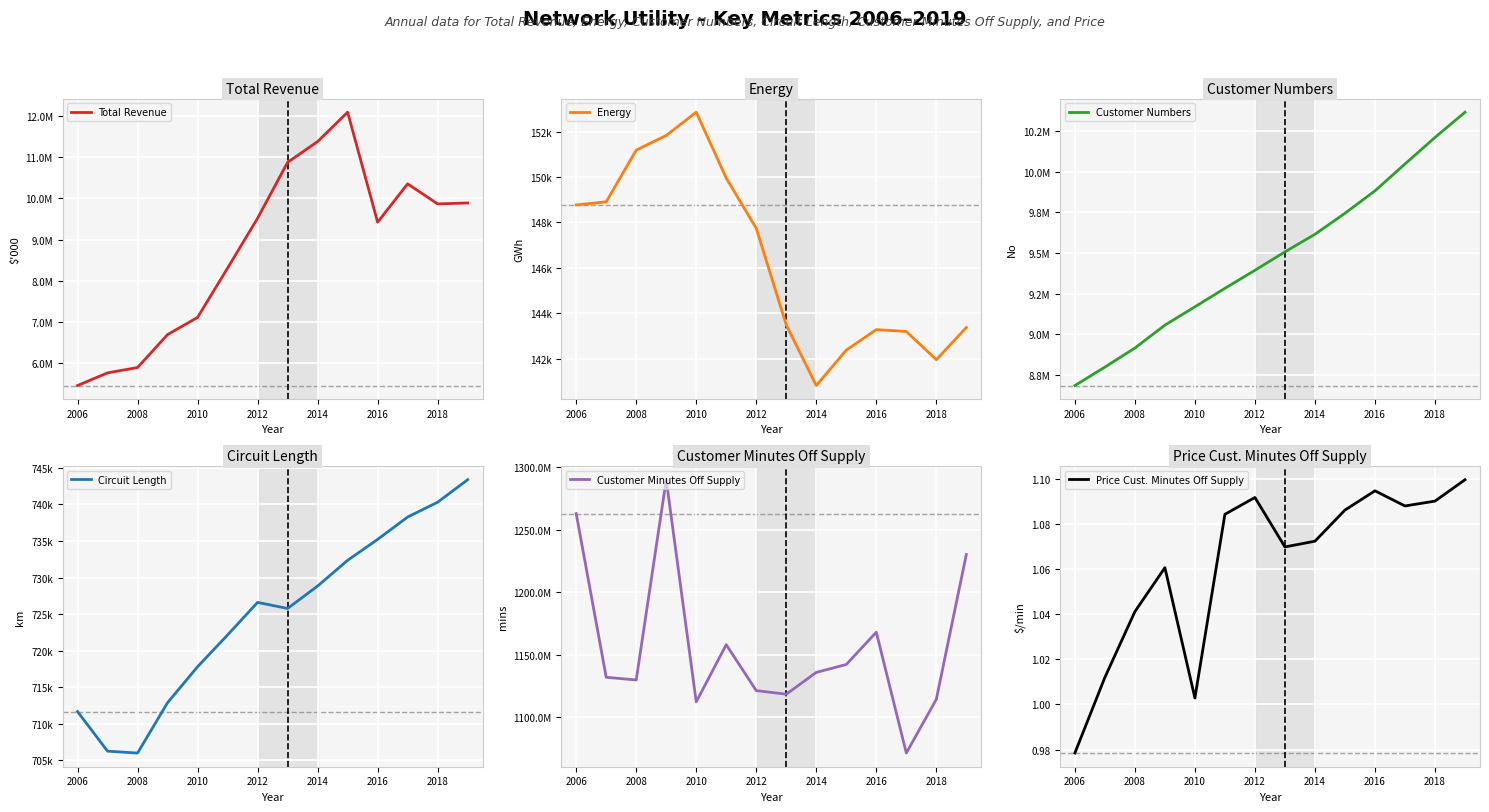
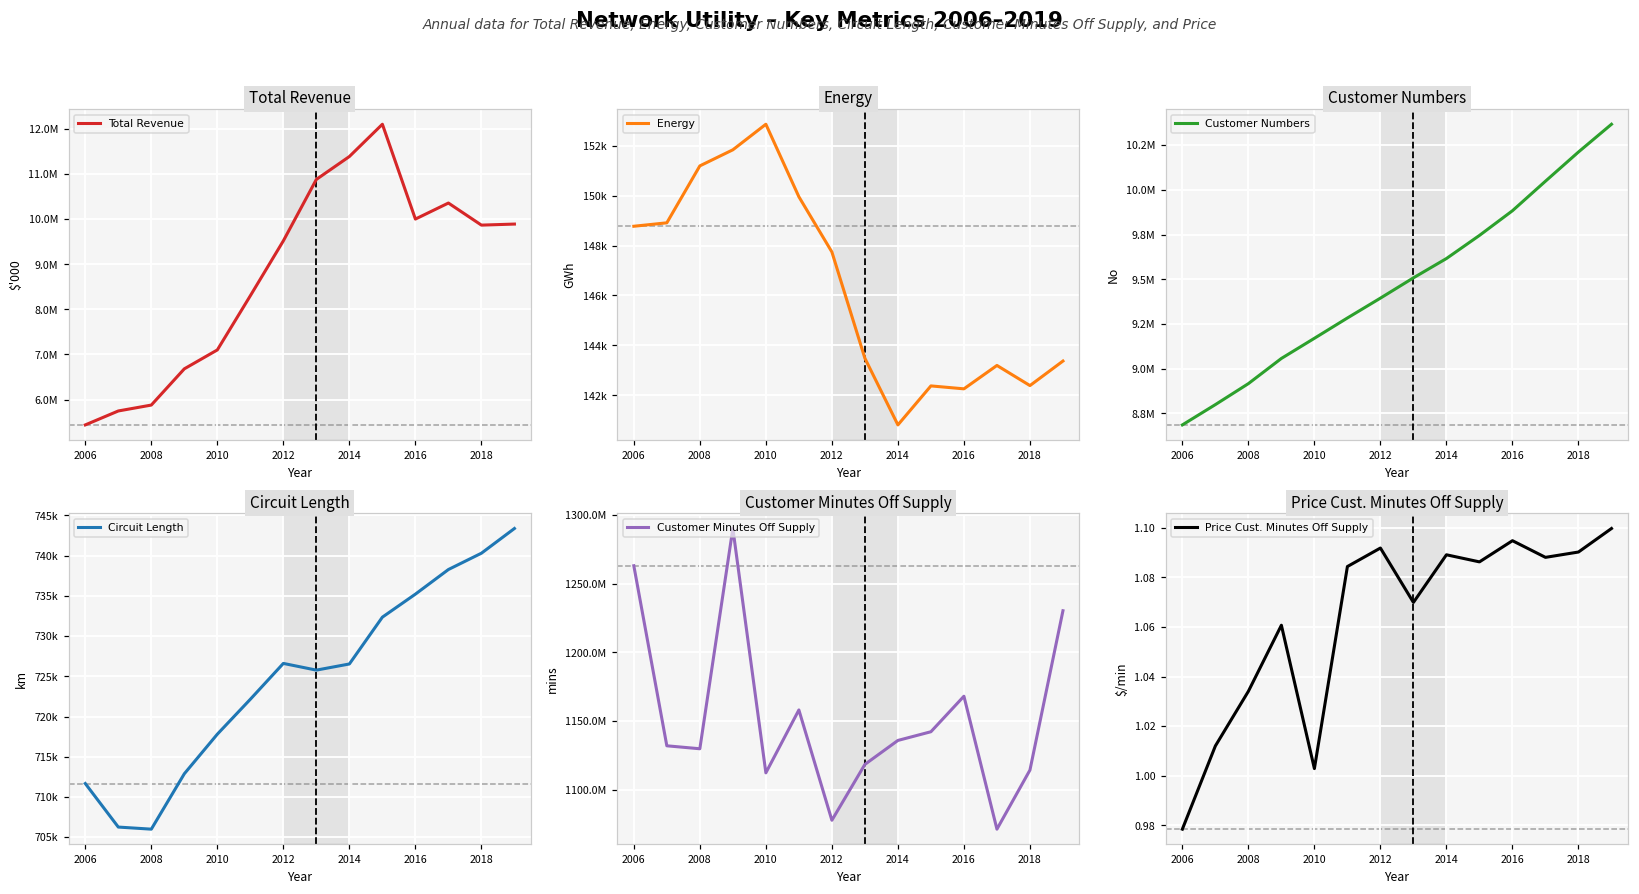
  {
    "Total Revenue": {
      "2006": 5400000,
      "2008": 5900000,
      "2010": 7100000,
      "2012": 9500000,
      "2014": 11400000,
-     "2016": 9400000,
+     "2016": 10000000,
      "2018": 9900000
    },
    "Energy": {
      "2006": 148800,
      "2008": 151200,
      "2010": 152900,
      "2012": 147700,
      "2014": 140800,
-     "2016": 143300,
-     "2018": 142000
+     "2016": 142300,
+     "2018": 142400
    },
    "Circuit Length": {
      "2006": 712000,
      "2008": 706000,
      "2010": 718000,
      "2012": 727000,
-     "2014": 729000,
+     "2014": 727000,
      "2016": 735000,
      "2018": 740000
    },
    "Customer Minutes Off Supply": {
      "2006": 1263000000,
      "2008": 1130000000,
      "2010": 1112000000,
-     "2012": 1121000000,
+     "2012": 1078000000,
      "2014": 1136000000,
      "2016": 1168000000,
      "2018": 1114000000
    },
    "Price Cust. Minutes Off Supply": {
      "2006": 0.978,
-     "2008": 1.041,
+     "2008": 1.034,
      "2010": 1.003,
      "2012": 1.092,
-     "2014": 1.072,
+     "2014": 1.089,
      "2016": 1.095,
      "2018": 1.090
    }
  }
